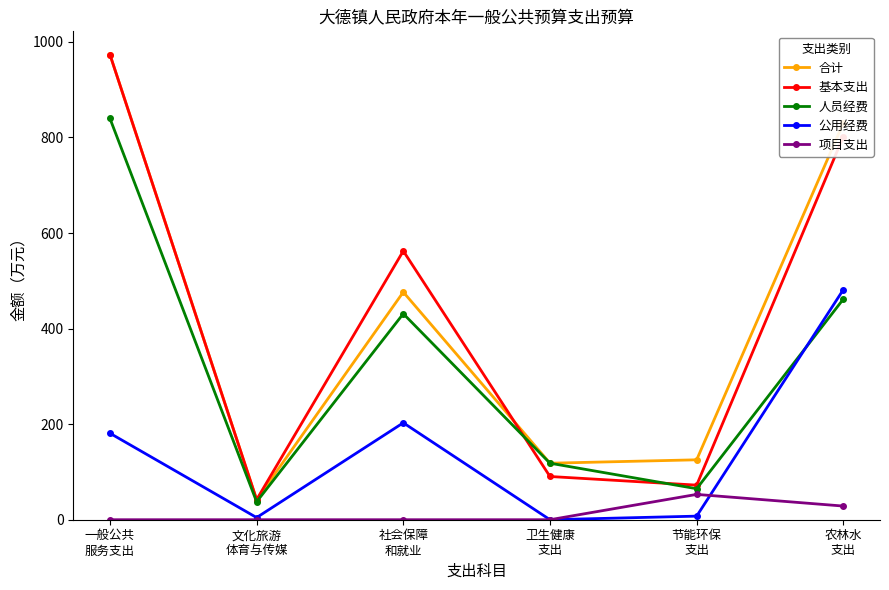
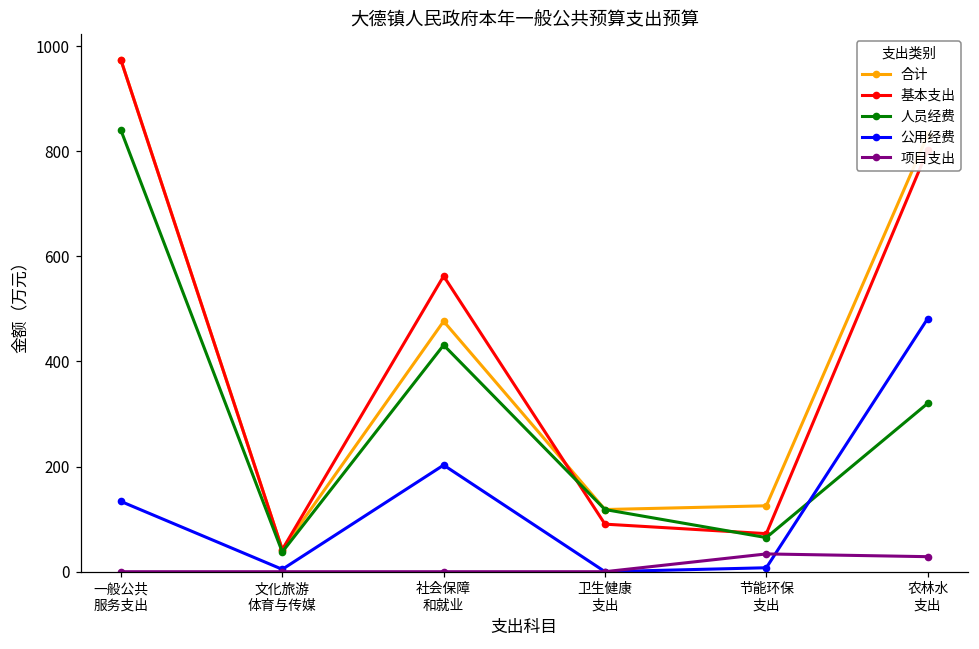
  {
    "合计": {
      "社会保障 和就业": 480,
      "节能环保 支出": 130
    },
    "基本支出": {
      "社会保障 和就业": 560,
      "卫生健康 支出": 90,
      "节能环保 支出": 70
    },
    "人员经费": {
      "一般公共 服务支出": 840,
      "社会保障 和就业": 430,
      "节能环保 支出": 60,
-     "农林水 支出": 460
+     "农林水 支出": 320
    },
    "公用经费": {
-     "一般公共 服务支出": 180,
+     "一般公共 服务支出": 130,
      "社会保障 和就业": 200,
      "节能环保 支出": 10,
      "农林水 支出": 480
    },
    "项目支出": {
      "一般公共 服务支出": 0,
      "社会保障 和就业": 0,
-     "节能环保 支出": 50,
+     "节能环保 支出": 30,
      "农林水 支出": 30
    }
  }
